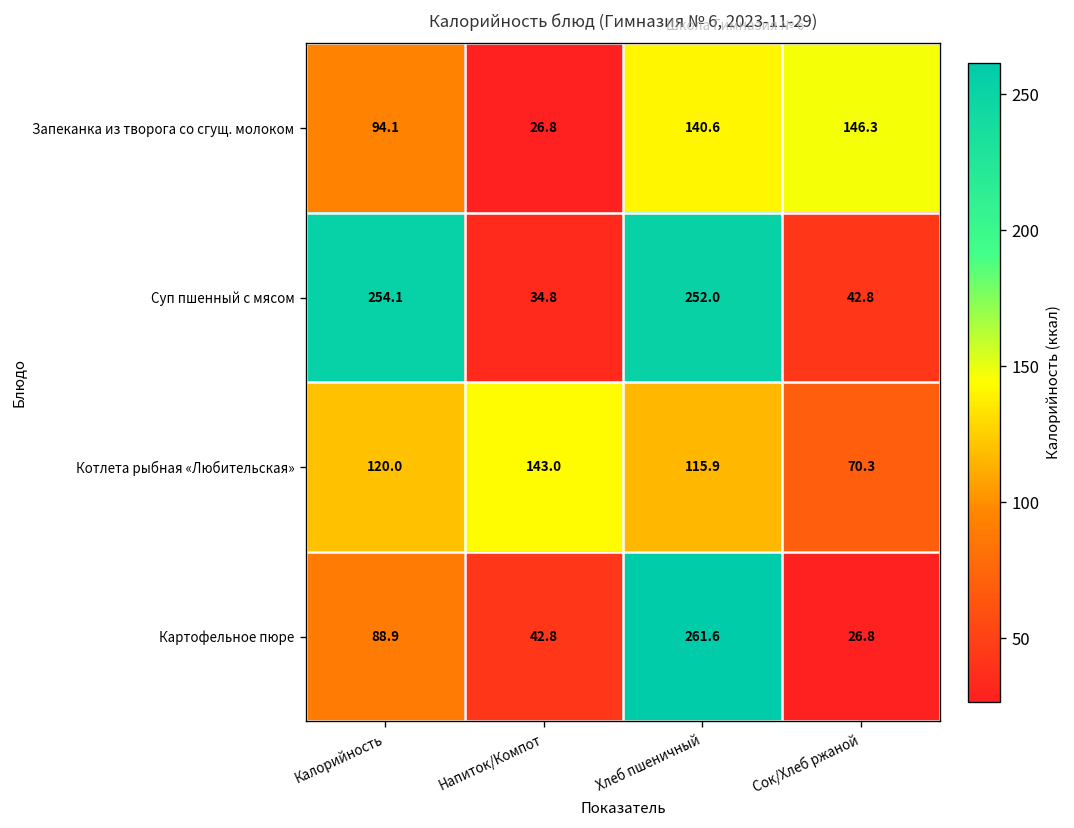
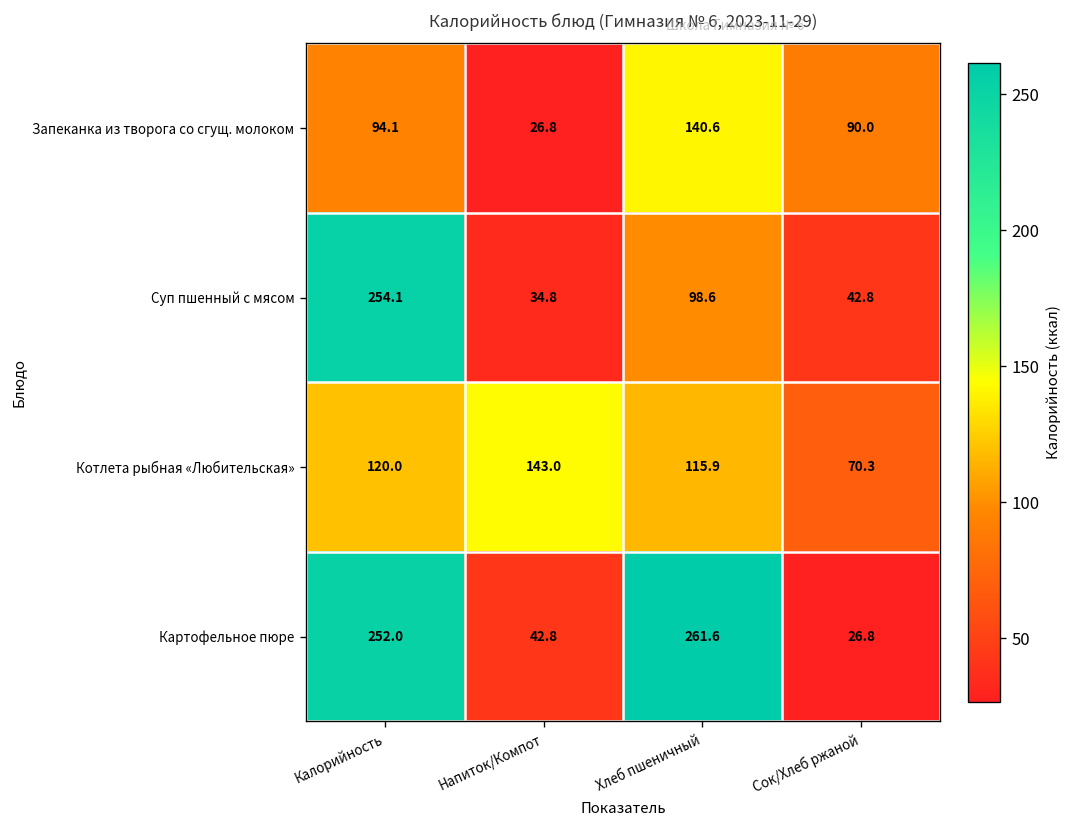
  {
    "Запеканка из творога со сгущ. молоком": {
      "Калорийность": 94.1,
      "Напиток/Компот": 26.8,
      "Хлеб пшеничный": 140.6,
-     "Сок/Хлеб ржаной": 146.3
+     "Сок/Хлеб ржаной": 90.0
    },
    "Суп пшенный с мясом": {
      "Калорийность": 254.1,
      "Напиток/Компот": 34.8,
-     "Хлеб пшеничный": 252.0,
+     "Хлеб пшеничный": 98.6,
      "Сок/Хлеб ржаной": 42.8
    },
    "Котлета рыбная «Любительская»": {
      "Калорийность": 120.0,
      "Напиток/Компот": 143.0,
      "Хлеб пшеничный": 115.9,
      "Сок/Хлеб ржаной": 70.3
    },
    "Картофельное пюре": {
-     "Калорийность": 88.9,
+     "Калорийность": 252.0,
      "Напиток/Компот": 42.8,
      "Хлеб пшеничный": 261.6,
      "Сок/Хлеб ржаной": 26.8
    }
  }
